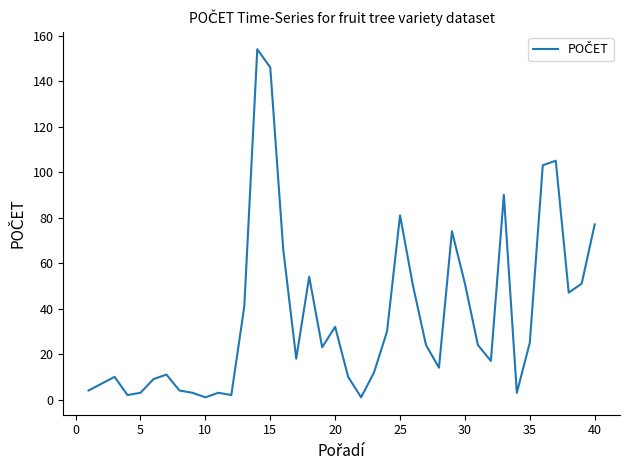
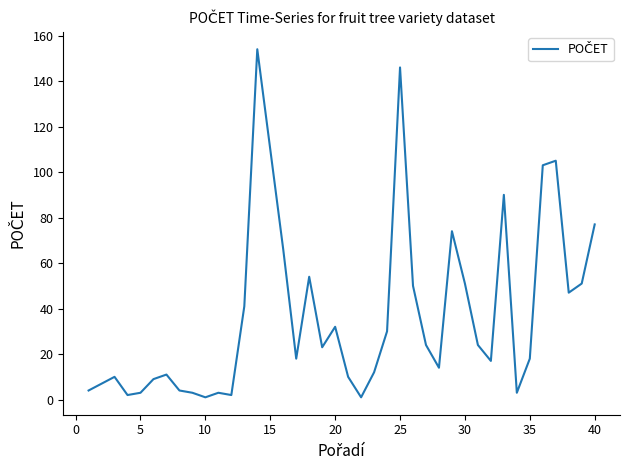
  {
    "5": 3,
    "10": 1,
-   "15": 146,
+   "15": 110,
    "20": 32,
-   "25": 81,
+   "25": 146,
    "30": 51,
-   "35": 25,
+   "35": 18,
    "40": 77
  }
